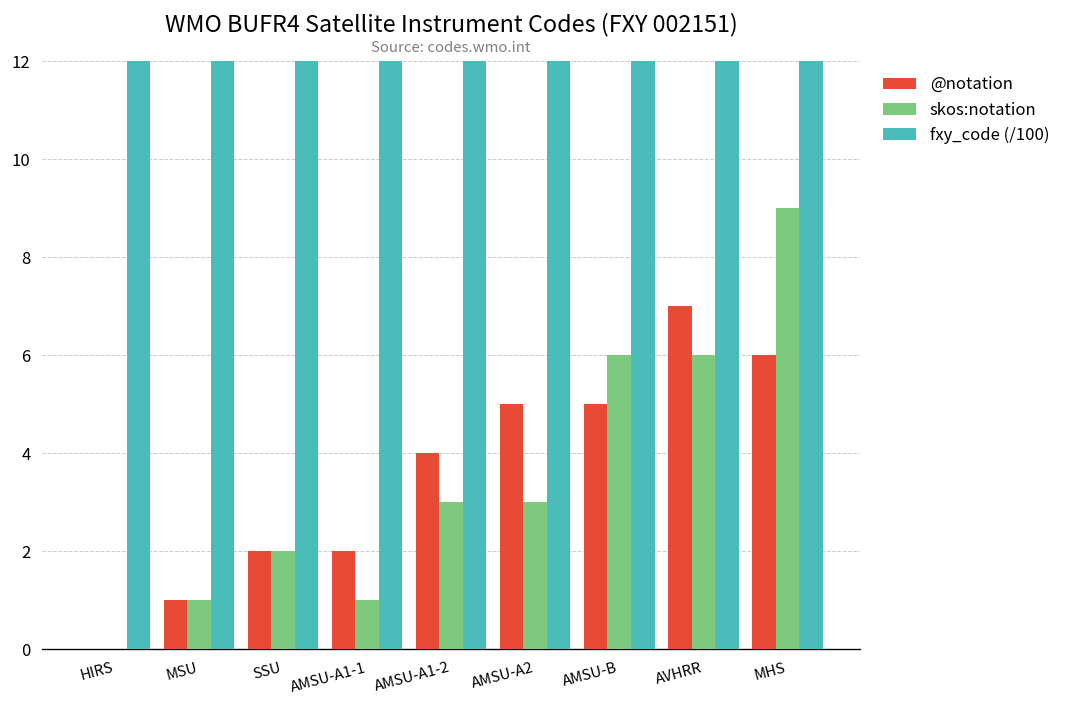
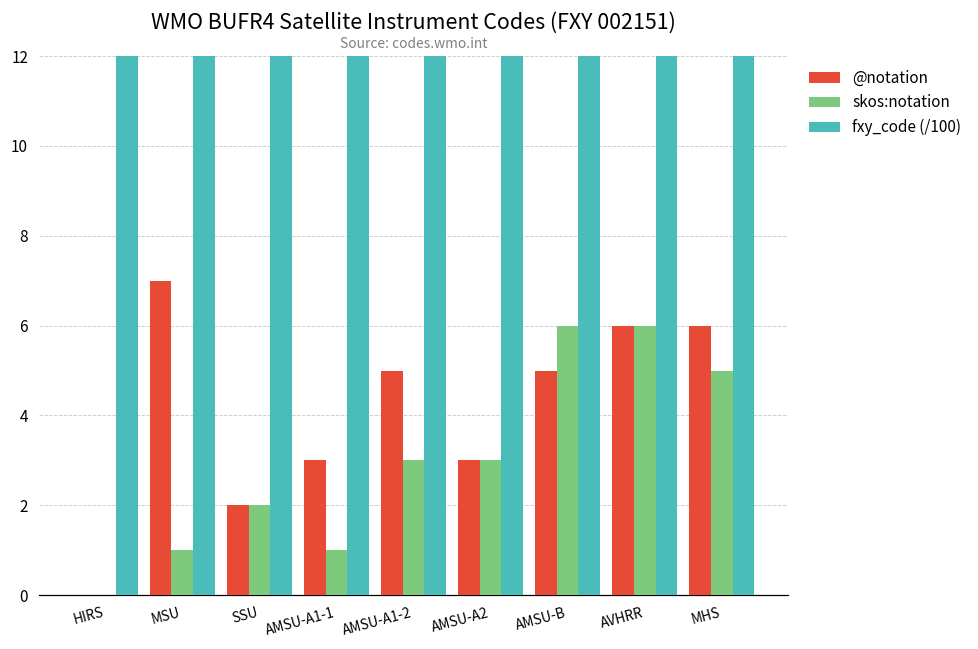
  {
    "@notation": {
      "HIRS": 0,
-     "MSU": 1,
+     "MSU": 7,
      "SSU": 2,
-     "AMSU-A1-1": 2,
-     "AMSU-A1-2": 4,
-     "AMSU-A2": 5,
+     "AMSU-A1-1": 3,
+     "AMSU-A1-2": 5,
+     "AMSU-A2": 3,
      "AMSU-B": 5,
-     "AVHRR": 7,
+     "AVHRR": 6,
      "MHS": 6
    },
    "skos:notation": {
      "HIRS": 0,
      "MSU": 1,
      "SSU": 2,
      "AMSU-A1-1": 1,
      "AMSU-A1-2": 3,
      "AMSU-A2": 3,
      "AMSU-B": 6,
      "AVHRR": 6,
-     "MHS": 9
+     "MHS": 5
    }
  }
